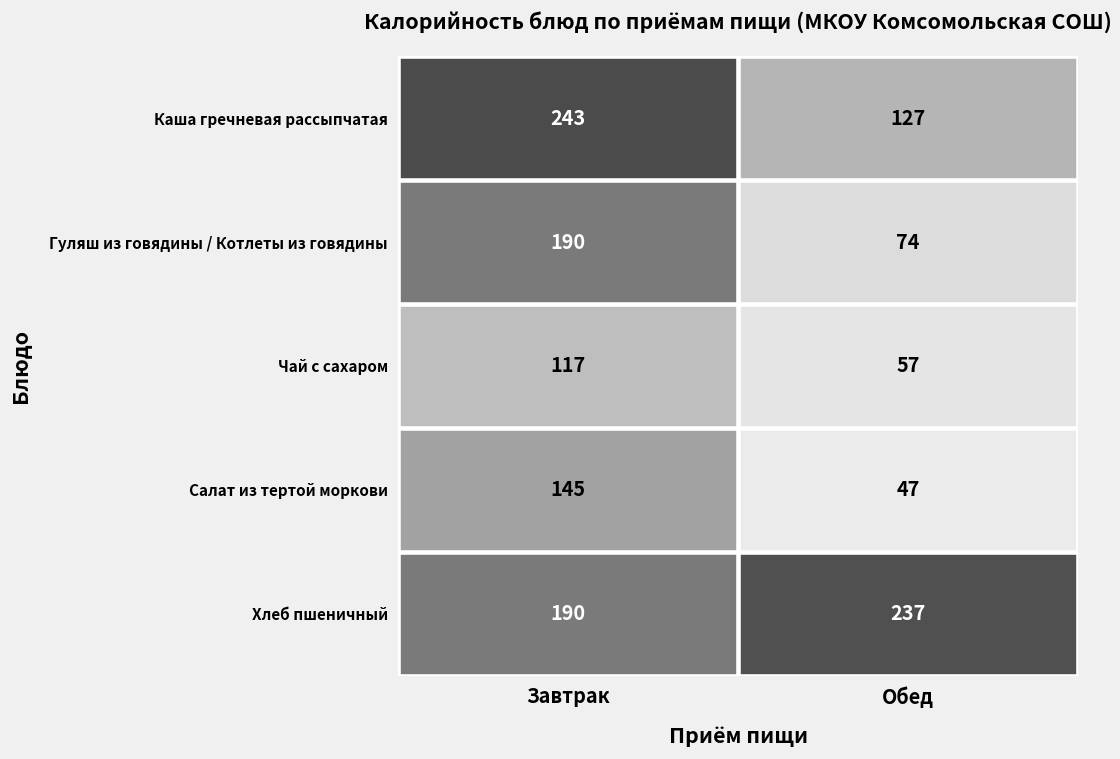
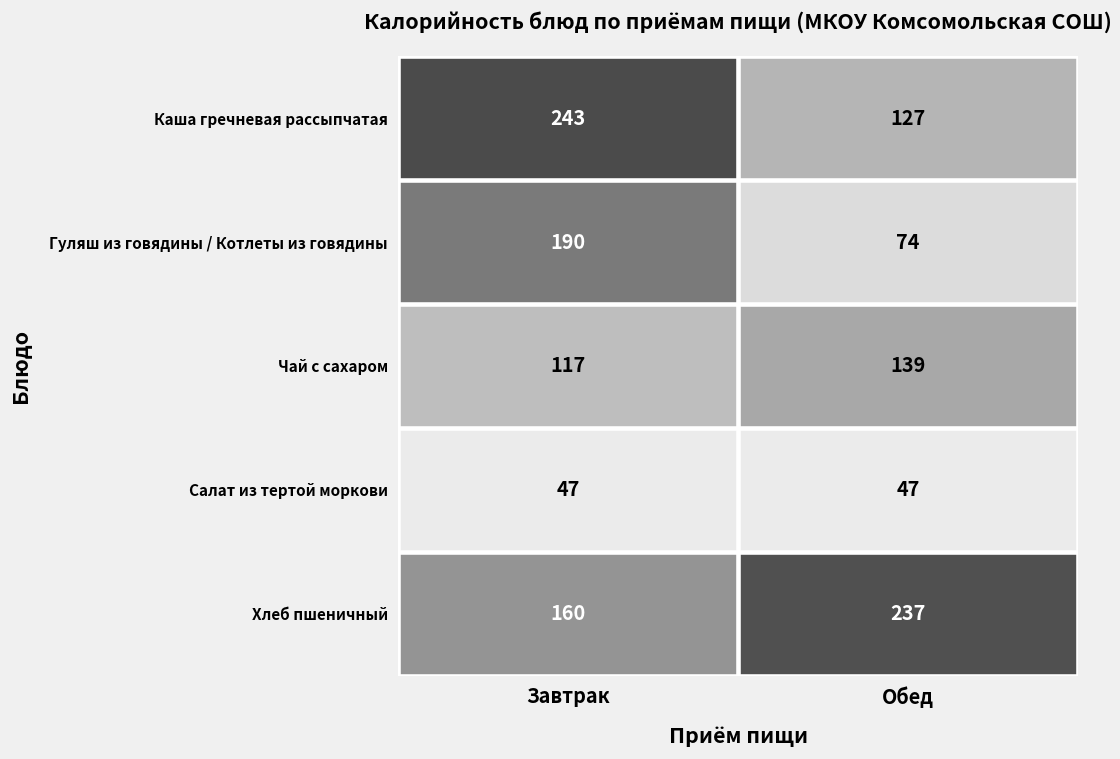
  {
    "Каша гречневая рассыпчатая": {
      "Завтрак": 243,
      "Обед": 127
    },
    "Гуляш из говядины / Котлеты из говядины": {
      "Завтрак": 190,
      "Обед": 74
    },
    "Чай с сахаром": {
      "Завтрак": 117,
-     "Обед": 57
+     "Обед": 139
    },
    "Салат из тертой моркови": {
-     "Завтрак": 145,
+     "Завтрак": 47,
      "Обед": 47
    },
    "Хлеб пшеничный": {
-     "Завтрак": 190,
+     "Завтрак": 160,
      "Обед": 237
    }
  }
